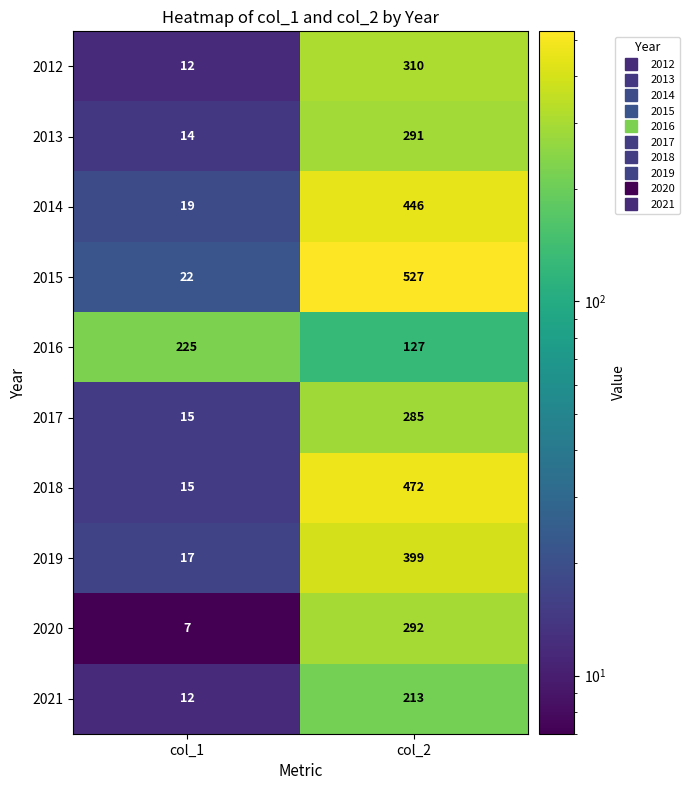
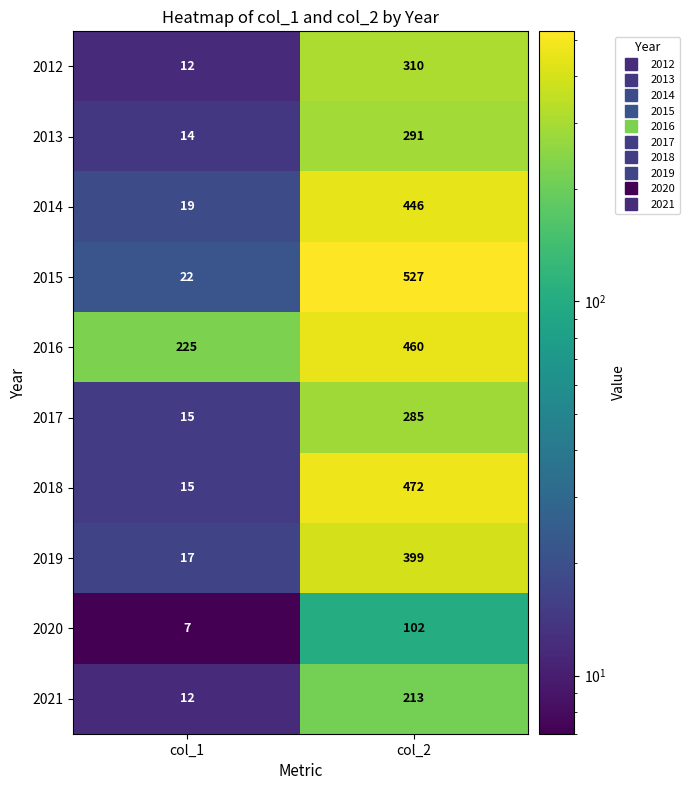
  {
    "2012": {
      "col_1": 12,
      "col_2": 310
    },
    "2013": {
      "col_1": 14,
      "col_2": 291
    },
    "2014": {
      "col_1": 19,
      "col_2": 446
    },
    "2015": {
      "col_1": 22,
      "col_2": 527
    },
    "2016": {
      "col_1": 225,
-     "col_2": 127
+     "col_2": 460
    },
    "2017": {
      "col_1": 15,
      "col_2": 285
    },
    "2018": {
      "col_1": 15,
      "col_2": 472
    },
    "2019": {
      "col_1": 17,
      "col_2": 399
    },
    "2020": {
      "col_1": 7,
-     "col_2": 292
+     "col_2": 102
    },
    "2021": {
      "col_1": 12,
      "col_2": 213
    }
  }
